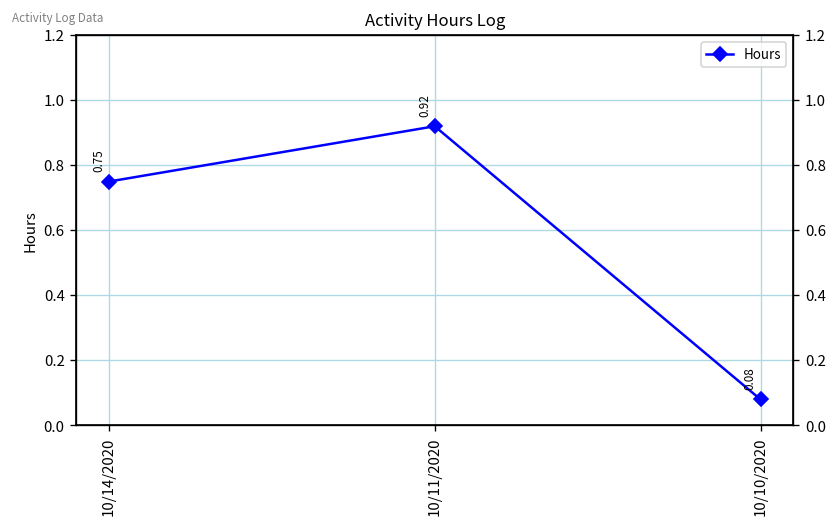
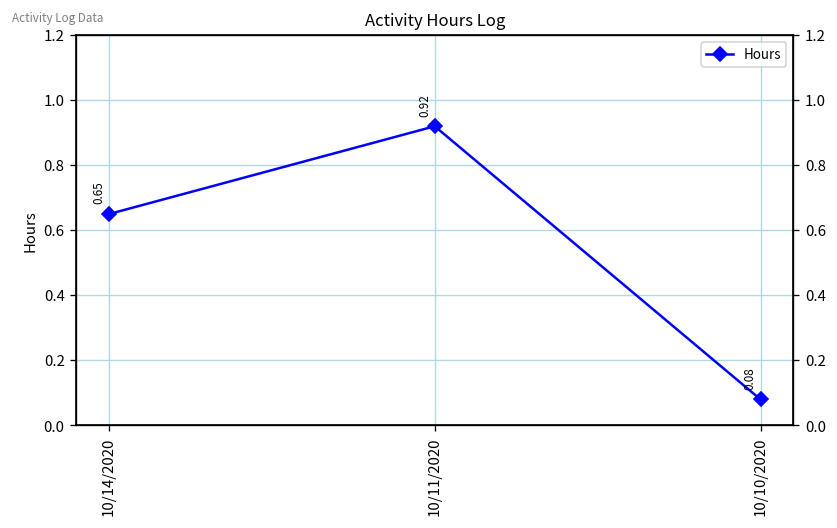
  {
-   "10/14/2020": 0.75,
+   "10/14/2020": 0.65,
    "10/11/2020": 0.92,
    "10/10/2020": 0.08
  }
